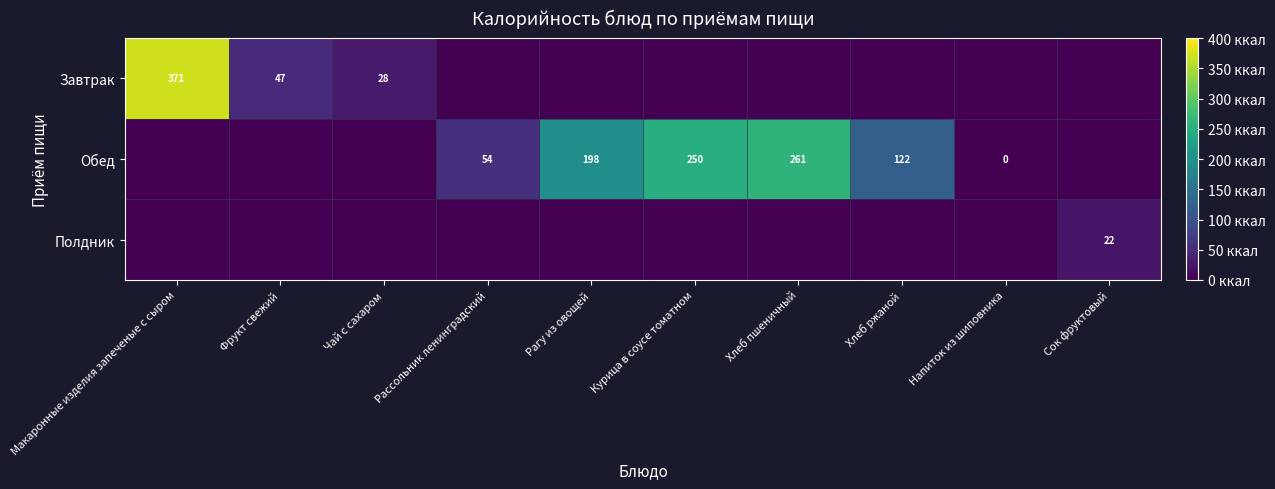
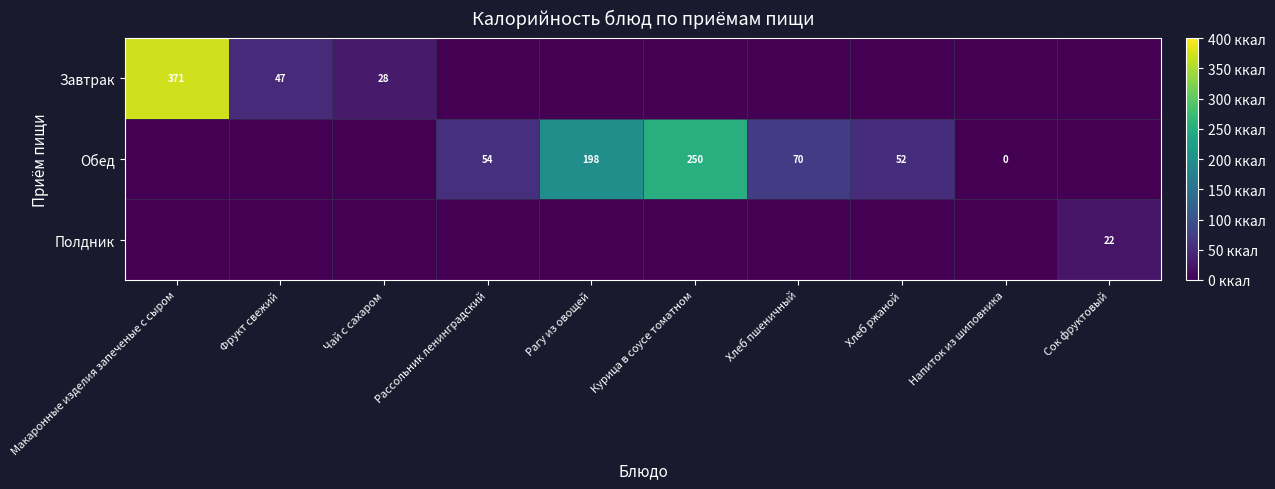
  {
    "Завтрак": {
      "Макаронные изделия запеченые с сыром": 371,
      "Фрукт свежий": 47,
      "Чай с сахаром": 28
    },
    "Обед": {
      "Рассольник ленинградский": 54,
      "Рагу из овощей": 198,
      "Курица в соусе томатном": 250,
-     "Хлеб пшеничный": 261,
-     "Хлеб ржаной": 122,
+     "Хлеб пшеничный": 70,
+     "Хлеб ржаной": 52,
      "Напиток из шиповника": 0
    },
    "Полдник": {
      "Сок фруктовый": 22
    }
  }
